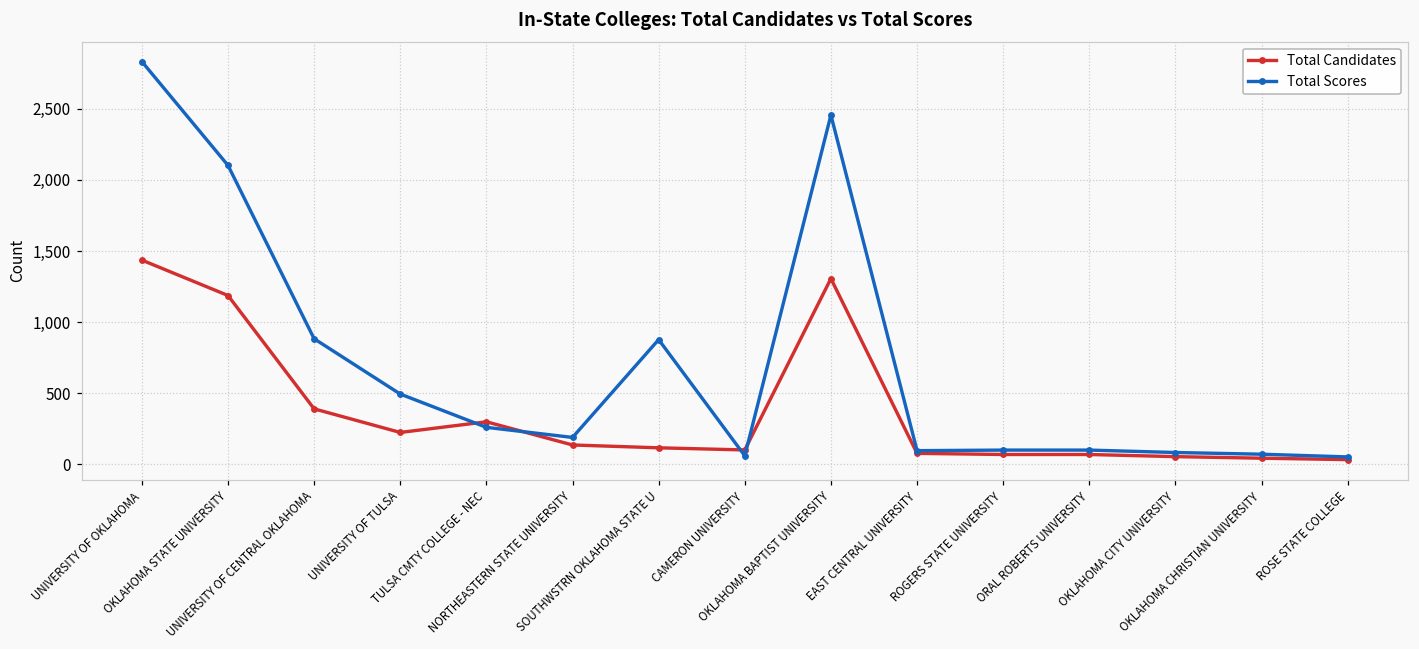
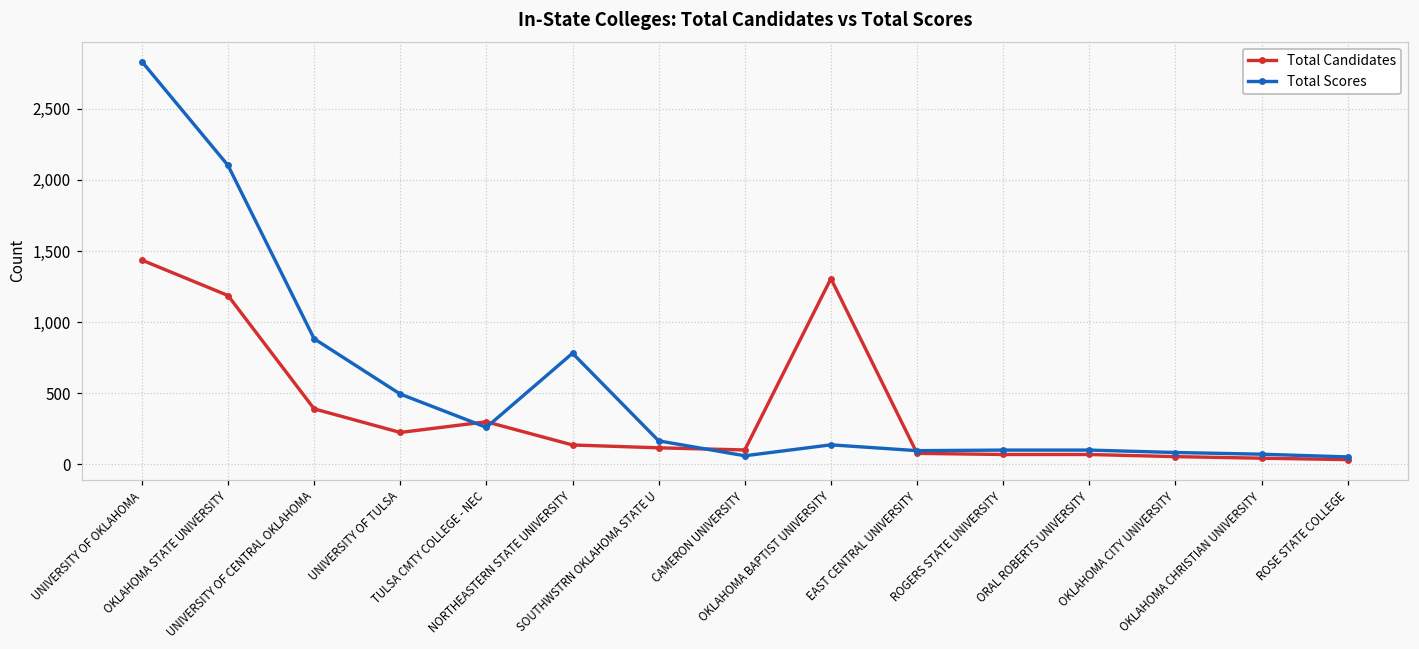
  {
    "Total Candidates": {
      "UNIVERSITY OF OKLAHOMA": "1,440",
      "OKLAHOMA STATE UNIVERSITY": "1,190",
      "UNIVERSITY OF CENTRAL OKLAHOMA": "390",
      "UNIVERSITY OF TULSA": "220",
      "TULSA CMTY COLLEGE - NEC": "300",
      "NORTHEASTERN STATE UNIVERSITY": "140",
      "SOUTHWSTRN OKLAHOMA STATE U": "120",
      "CAMERON UNIVERSITY": "100",
      "OKLAHOMA BAPTIST UNIVERSITY": "1,310",
      "ROGERS STATE UNIVERSITY": "70",
      "ORAL ROBERTS UNIVERSITY": "70",
      "OKLAHOMA CITY UNIVERSITY": "50",
      "OKLAHOMA CHRISTIAN UNIVERSITY": "40"
    },
    "Total Scores": {
      "UNIVERSITY OF OKLAHOMA": "2,830",
      "OKLAHOMA STATE UNIVERSITY": "2,100",
      "UNIVERSITY OF CENTRAL OKLAHOMA": "880",
      "UNIVERSITY OF TULSA": "490",
      "TULSA CMTY COLLEGE - NEC": "260",
-     "NORTHEASTERN STATE UNIVERSITY": "190",
-     "SOUTHWSTRN OKLAHOMA STATE U": "880",
+     "NORTHEASTERN STATE UNIVERSITY": "780",
+     "SOUTHWSTRN OKLAHOMA STATE U": "170",
      "CAMERON UNIVERSITY": "60",
-     "OKLAHOMA BAPTIST UNIVERSITY": "2,460",
+     "OKLAHOMA BAPTIST UNIVERSITY": "140",
      "ROGERS STATE UNIVERSITY": "100",
      "ORAL ROBERTS UNIVERSITY": "100",
      "OKLAHOMA CITY UNIVERSITY": "80",
      "OKLAHOMA CHRISTIAN UNIVERSITY": "70"
    }
  }
